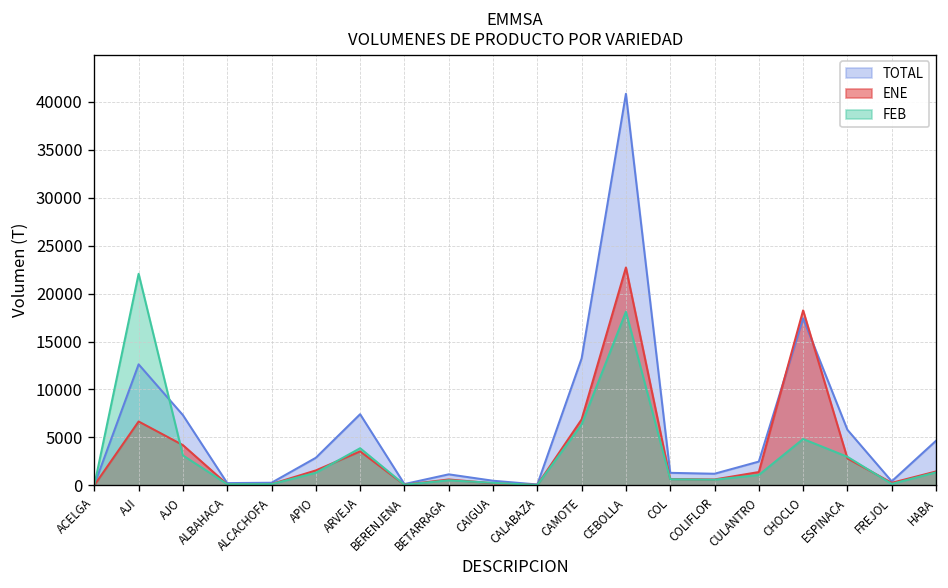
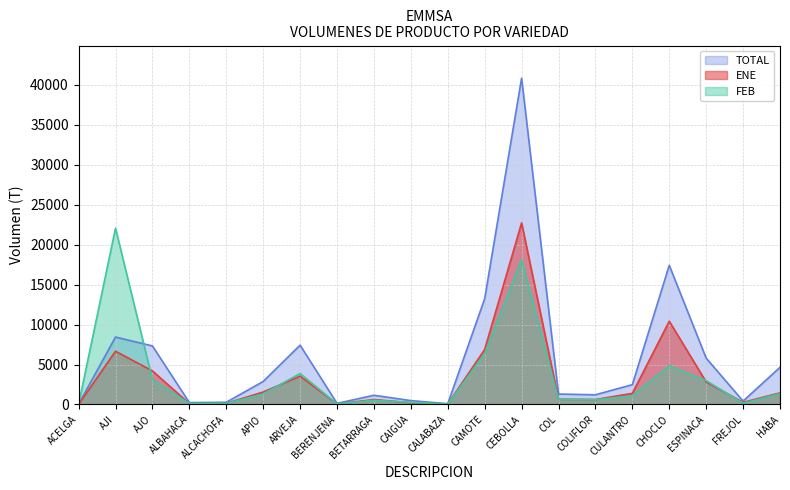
  {
    "TOTAL": {
-     "AJI": 13000,
+     "AJI": 8000,
      "AJO": 7000,
      "APIO": 3000,
      "ARVEJA": 7000,
      "BETARRAGA": 1000,
      "CAMOTE": 13000,
      "CEBOLLA": 41000,
      "COL": 1000,
      "COLIFLOR": 1000,
      "CULANTRO": 2000,
      "CHOCLO": 17000,
      "ESPINACA": 6000,
      "HABA": 5000
    },
    "ENE": {
      "AJI": 7000,
      "AJO": 4000,
      "ARVEJA": 4000,
      "CAMOTE": 7000,
      "CEBOLLA": 23000,
-     "CHOCLO": 18000
+     "CHOCLO": 10000
    },
    "FEB": {
      "AJI": 22000,
      "AJO": 3000,
      "ARVEJA": 4000,
      "CAMOTE": 6000,
      "CEBOLLA": 18000,
      "CHOCLO": 5000
    }
  }
